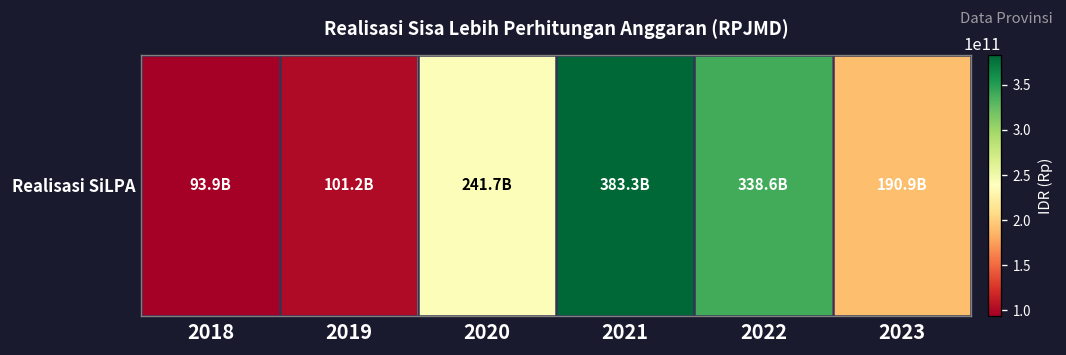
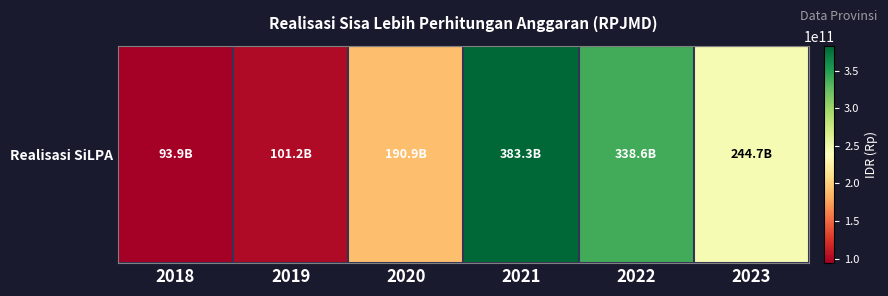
  {
    "Realisasi SiLPA": {
      "2018": "93.9B",
      "2019": "101.2B",
-     "2020": "241.7B",
+     "2020": "190.9B",
      "2021": "383.3B",
      "2022": "338.6B",
-     "2023": "190.9B"
+     "2023": "244.7B"
    }
  }
